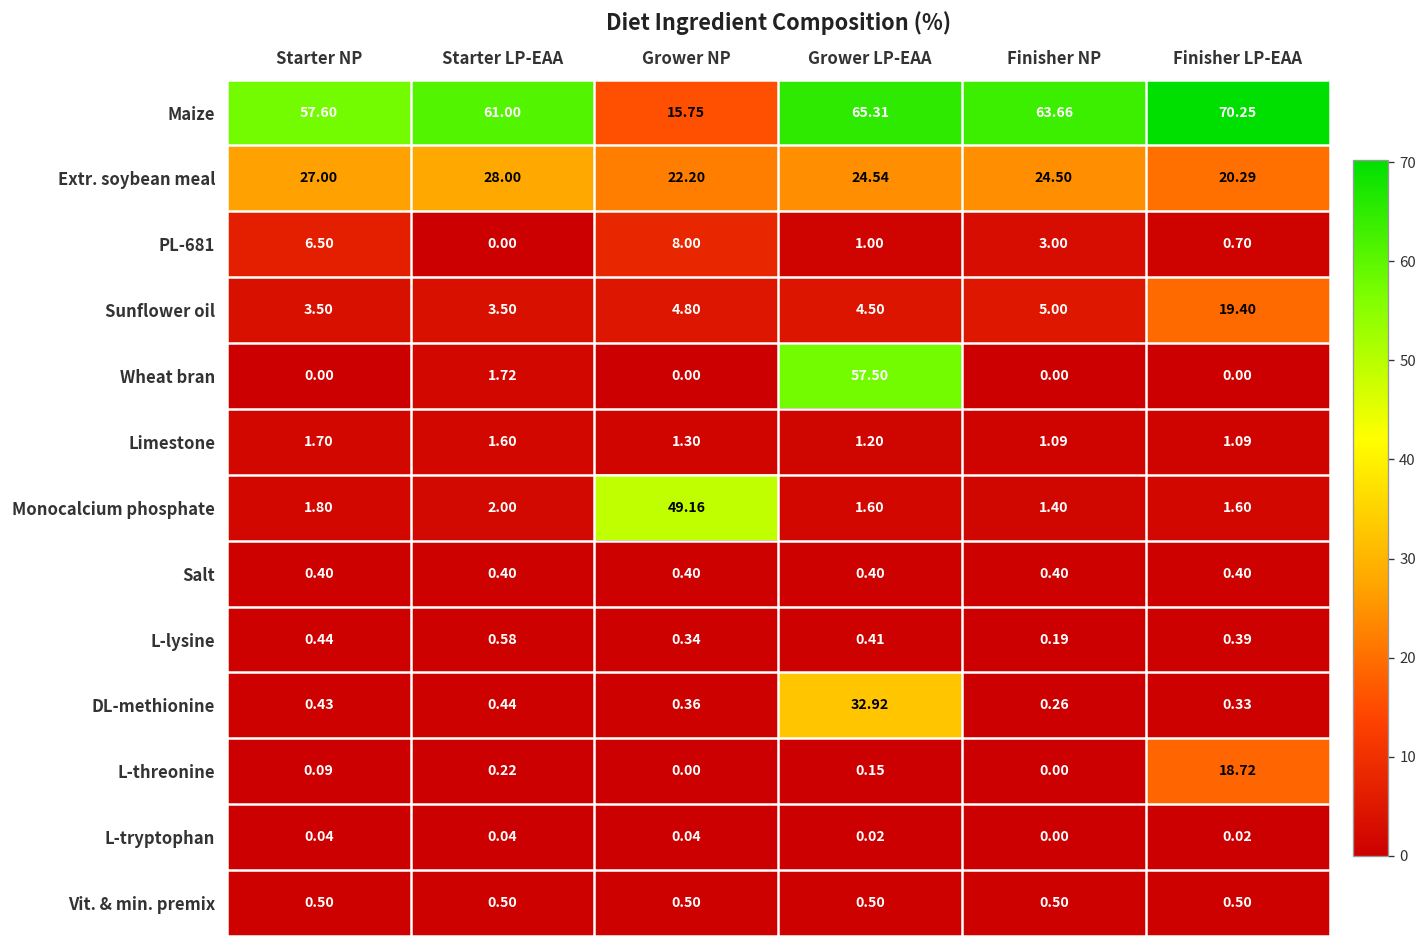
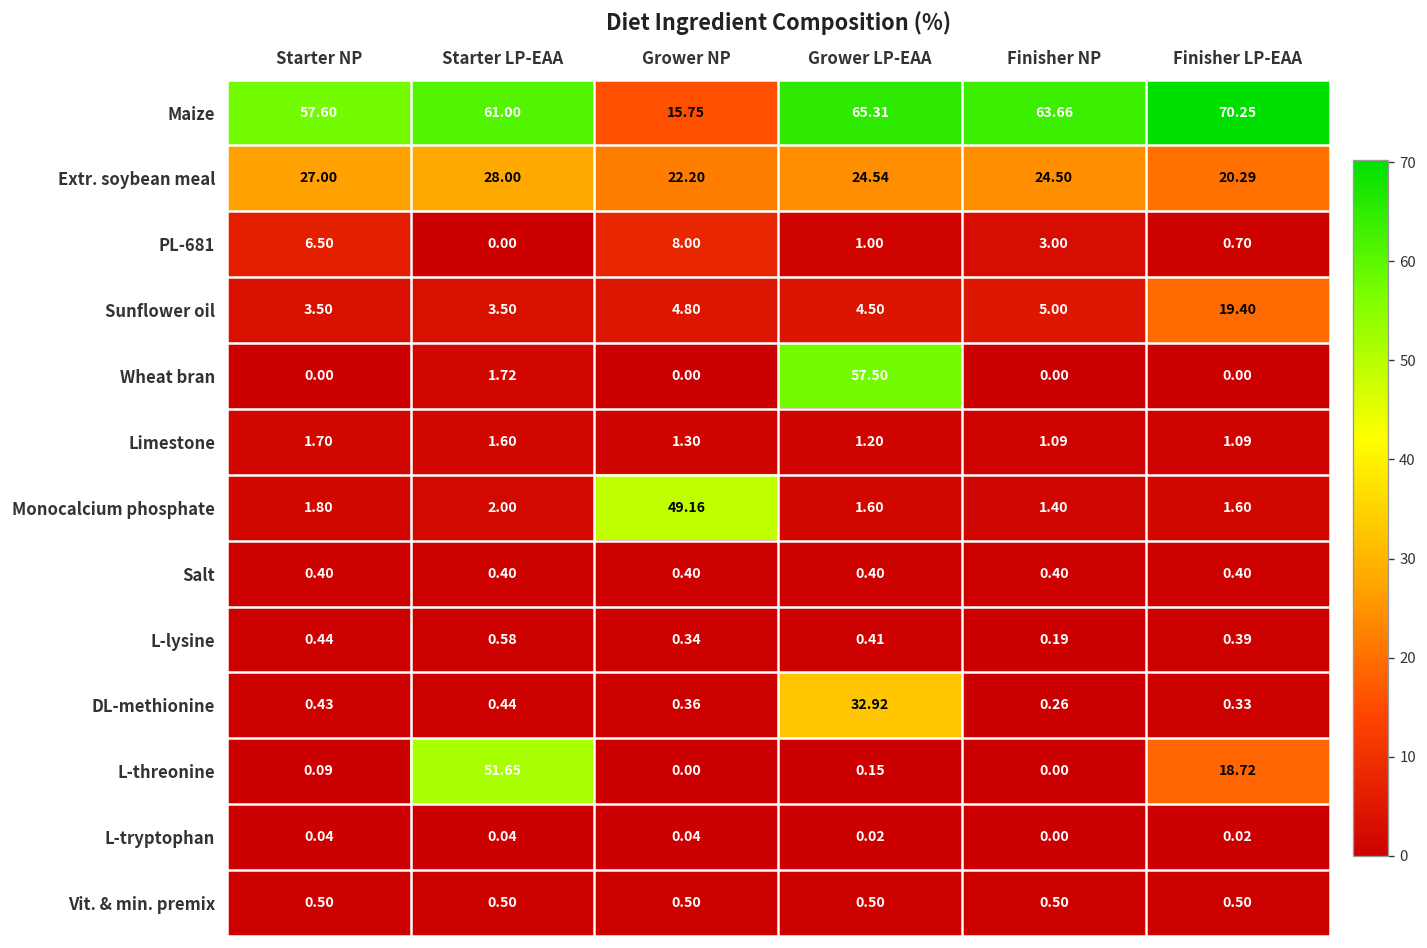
  {
    "Maize": {
      "Starter NP": 57.60,
      "Starter LP-EAA": 61.00,
      "Grower NP": 15.75,
      "Grower LP-EAA": 65.31,
      "Finisher NP": 63.66,
      "Finisher LP-EAA": 70.25
    },
    "Extr. soybean meal": {
      "Starter NP": 27.00,
      "Starter LP-EAA": 28.00,
      "Grower NP": 22.20,
      "Grower LP-EAA": 24.54,
      "Finisher NP": 24.50,
      "Finisher LP-EAA": 20.29
    },
    "PL-681": {
      "Starter NP": 6.50,
      "Starter LP-EAA": 0.00,
      "Grower NP": 8.00,
      "Grower LP-EAA": 1.00,
      "Finisher NP": 3.00,
      "Finisher LP-EAA": 0.70
    },
    "Sunflower oil": {
      "Starter NP": 3.50,
      "Starter LP-EAA": 3.50,
      "Grower NP": 4.80,
      "Grower LP-EAA": 4.50,
      "Finisher NP": 5.00,
      "Finisher LP-EAA": 19.40
    },
    "Wheat bran": {
      "Starter NP": 0.00,
      "Starter LP-EAA": 1.72,
      "Grower NP": 0.00,
      "Grower LP-EAA": 57.50,
      "Finisher NP": 0.00,
      "Finisher LP-EAA": 0.00
    },
    "Limestone": {
      "Starter NP": 1.70,
      "Starter LP-EAA": 1.60,
      "Grower NP": 1.30,
      "Grower LP-EAA": 1.20,
      "Finisher NP": 1.09,
      "Finisher LP-EAA": 1.09
    },
    "Monocalcium phosphate": {
      "Starter NP": 1.80,
      "Starter LP-EAA": 2.00,
      "Grower NP": 49.16,
      "Grower LP-EAA": 1.60,
      "Finisher NP": 1.40,
      "Finisher LP-EAA": 1.60
    },
    "Salt": {
      "Starter NP": 0.40,
      "Starter LP-EAA": 0.40,
      "Grower NP": 0.40,
      "Grower LP-EAA": 0.40,
      "Finisher NP": 0.40,
      "Finisher LP-EAA": 0.40
    },
    "L-lysine": {
      "Starter NP": 0.44,
      "Starter LP-EAA": 0.58,
      "Grower NP": 0.34,
      "Grower LP-EAA": 0.41,
      "Finisher NP": 0.19,
      "Finisher LP-EAA": 0.39
    },
    "DL-methionine": {
      "Starter NP": 0.43,
      "Starter LP-EAA": 0.44,
      "Grower NP": 0.36,
      "Grower LP-EAA": 32.92,
      "Finisher NP": 0.26,
      "Finisher LP-EAA": 0.33
    },
    "L-threonine": {
      "Starter NP": 0.09,
-     "Starter LP-EAA": 0.22,
+     "Starter LP-EAA": 51.65,
      "Grower NP": 0.00,
      "Grower LP-EAA": 0.15,
      "Finisher NP": 0.00,
      "Finisher LP-EAA": 18.72
    },
    "L-tryptophan": {
      "Starter NP": 0.04,
      "Starter LP-EAA": 0.04,
      "Grower NP": 0.04,
      "Grower LP-EAA": 0.02,
      "Finisher NP": 0.00,
      "Finisher LP-EAA": 0.02
    },
    "Vit. & min. premix": {
      "Starter NP": 0.50,
      "Starter LP-EAA": 0.50,
      "Grower NP": 0.50,
      "Grower LP-EAA": 0.50,
      "Finisher NP": 0.50,
      "Finisher LP-EAA": 0.50
    }
  }
